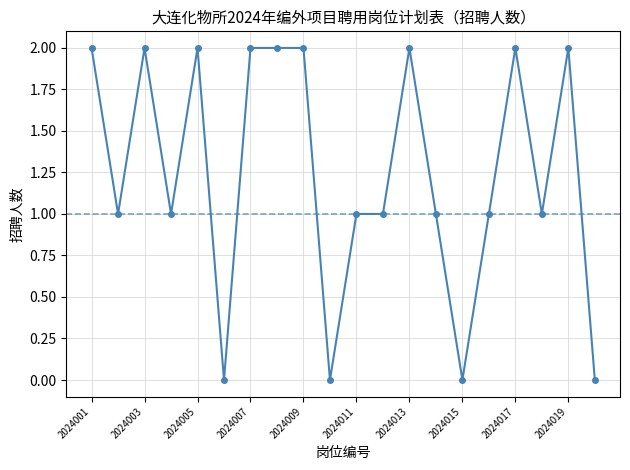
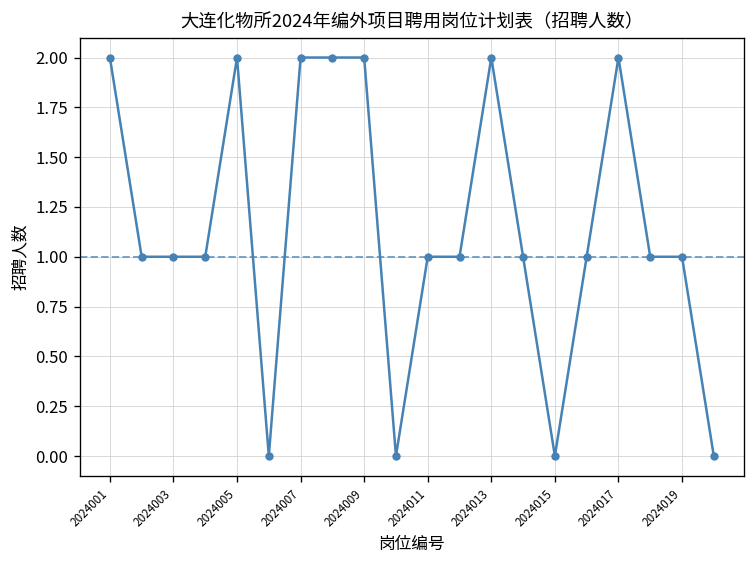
  {
    "2024001": 2,
-   "2024003": 2,
+   "2024003": 1,
    "2024005": 2,
    "2024007": 2,
    "2024009": 2,
    "2024011": 1,
    "2024013": 2,
    "2024015": 0,
    "2024017": 2,
-   "2024019": 2
+   "2024019": 1
  }
